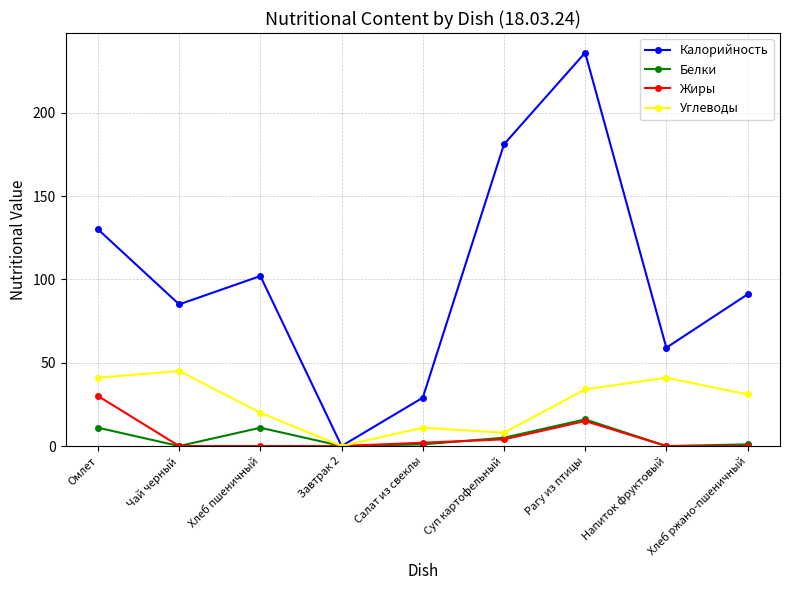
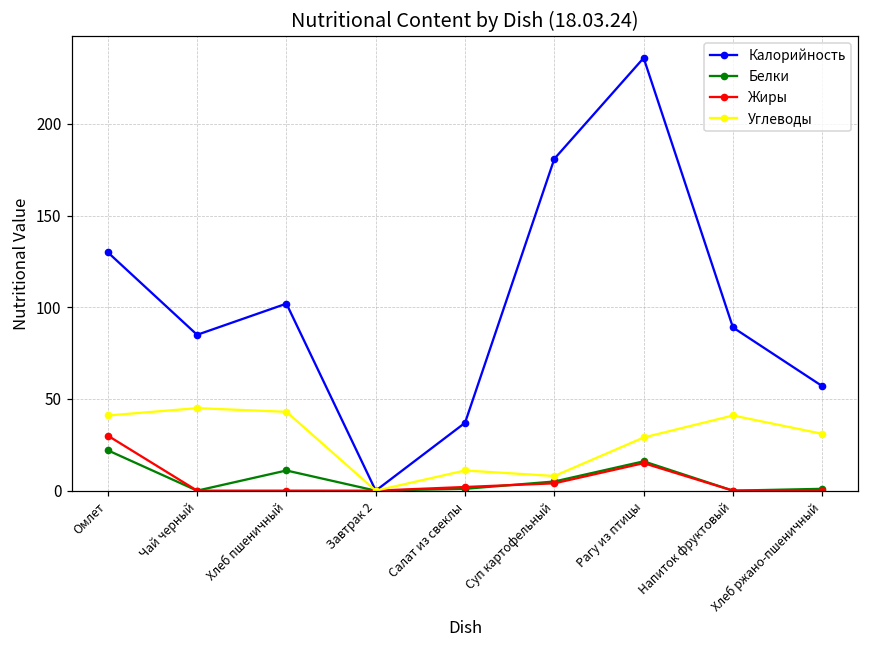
  {
    "Калорийность": {
      "Омлет": 130,
      "Чай черный": 85,
      "Хлеб пшеничный": 102,
-     "Салат из свеклы": 29,
+     "Салат из свеклы": 37,
      "Суп картофельный": 181,
      "Рагу из птицы": 236,
-     "Напиток фруктовый": 59,
-     "Хлеб ржано-пшеничный": 91
+     "Напиток фруктовый": 89,
+     "Хлеб ржано-пшеничный": 57
    },
    "Белки": {
-     "Омлет": 11,
+     "Омлет": 22,
      "Хлеб пшеничный": 11
    },
    "Жиры": {
      "Омлет": 30,
      "Хлеб пшеничный": 0
    },
    "Углеводы": {
      "Омлет": 41,
      "Чай черный": 45,
-     "Хлеб пшеничный": 20,
+     "Хлеб пшеничный": 43,
      "Салат из свеклы": 11,
      "Суп картофельный": 8,
-     "Рагу из птицы": 34,
+     "Рагу из птицы": 29,
      "Напиток фруктовый": 41,
      "Хлеб ржано-пшеничный": 31
    }
  }
